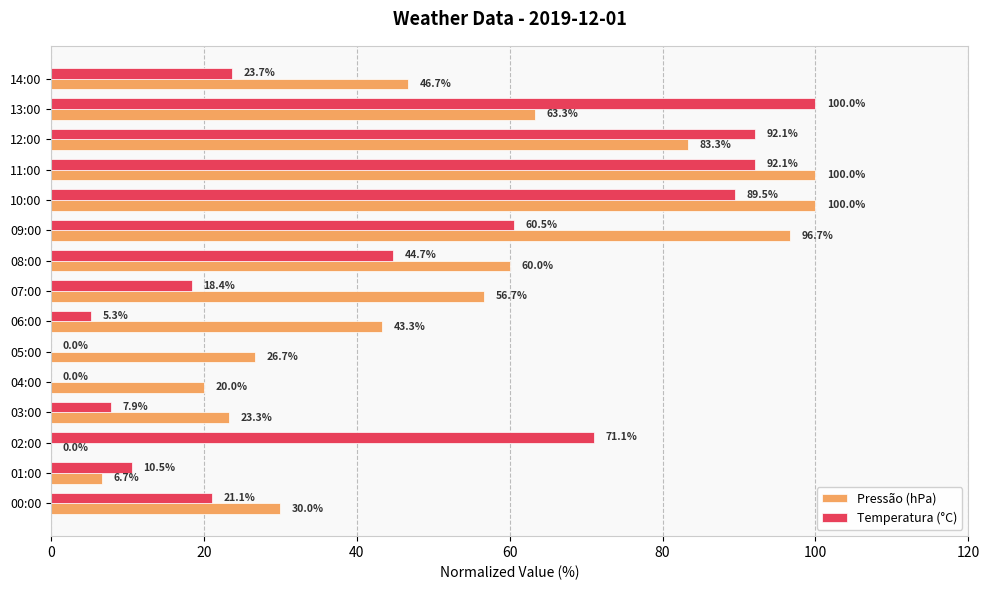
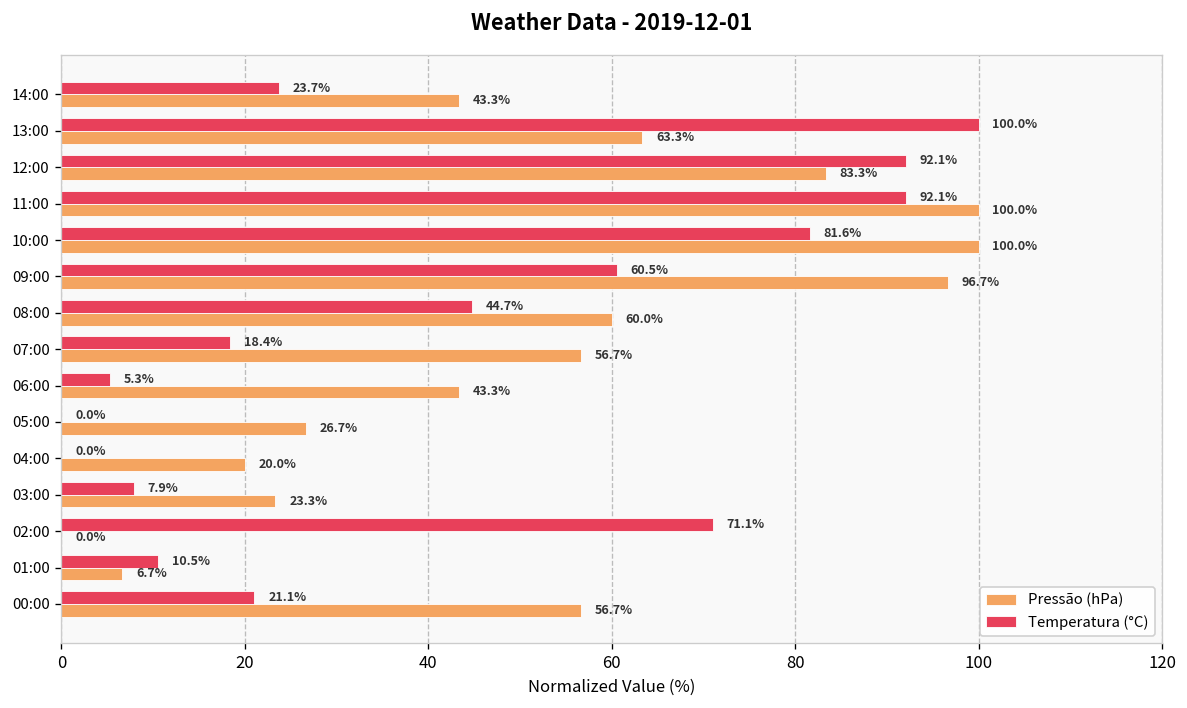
  {
    "Pressão (hPa)": {
-     "14:00": "46.7%",
+     "14:00": "43.3%",
      "13:00": "63.3%",
      "12:00": "83.3%",
      "11:00": "100.0%",
      "10:00": "100.0%",
      "09:00": "96.7%",
      "08:00": "60.0%",
      "07:00": "56.7%",
      "06:00": "43.3%",
      "05:00": "26.7%",
      "04:00": "20.0%",
      "03:00": "23.3%",
      "02:00": "0.0%",
      "01:00": "6.7%",
-     "00:00": "30.0%"
+     "00:00": "56.7%"
    },
    "Temperatura (°C)": {
      "14:00": "23.7%",
      "13:00": "100.0%",
      "12:00": "92.1%",
      "11:00": "92.1%",
-     "10:00": "89.5%",
+     "10:00": "81.6%",
      "09:00": "60.5%",
      "08:00": "44.7%",
      "07:00": "18.4%",
      "06:00": "5.3%",
      "05:00": "0.0%",
      "04:00": "0.0%",
      "03:00": "7.9%",
      "02:00": "71.1%",
      "01:00": "10.5%",
      "00:00": "21.1%"
    }
  }
